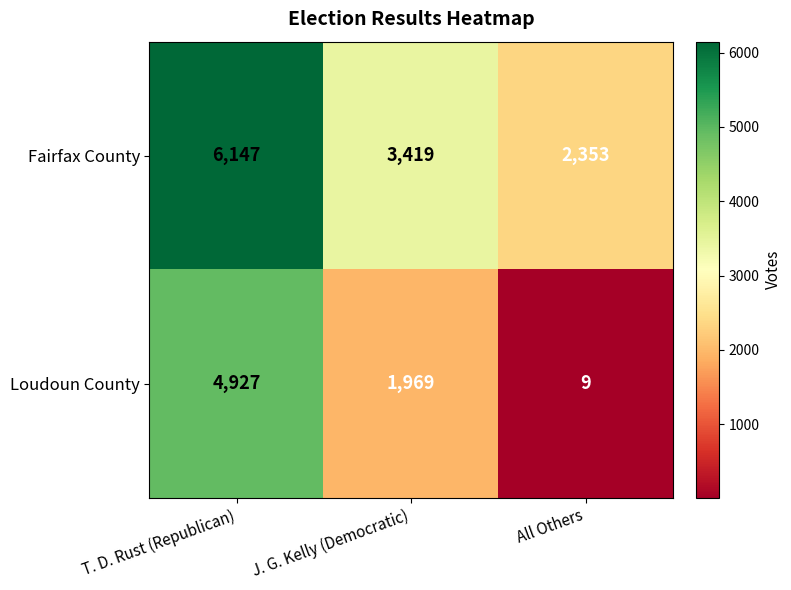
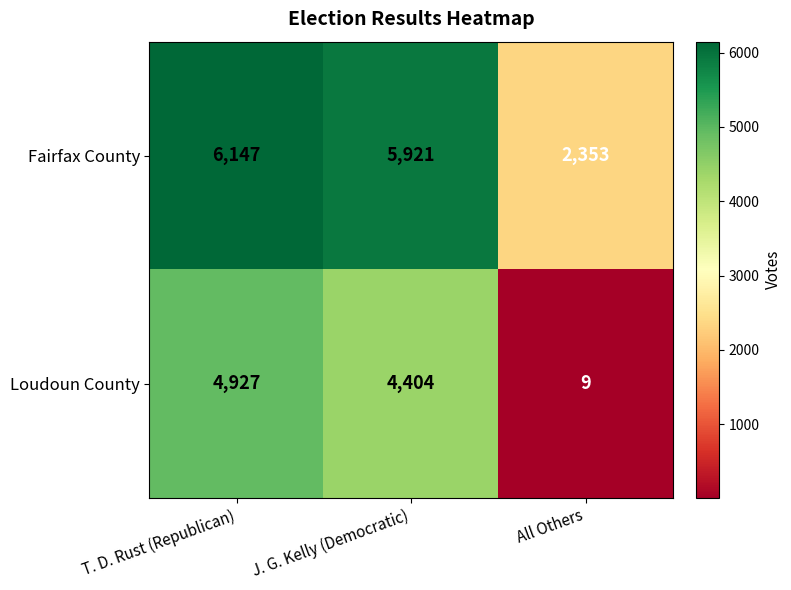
  {
    "Fairfax County": {
      "T. D. Rust (Republican)": "6,147",
-     "J. G. Kelly (Democratic)": "3,419",
+     "J. G. Kelly (Democratic)": "5,921",
      "All Others": "2,353"
    },
    "Loudoun County": {
      "T. D. Rust (Republican)": "4,927",
-     "J. G. Kelly (Democratic)": "1,969",
+     "J. G. Kelly (Democratic)": "4,404",
      "All Others": "9"
    }
  }
